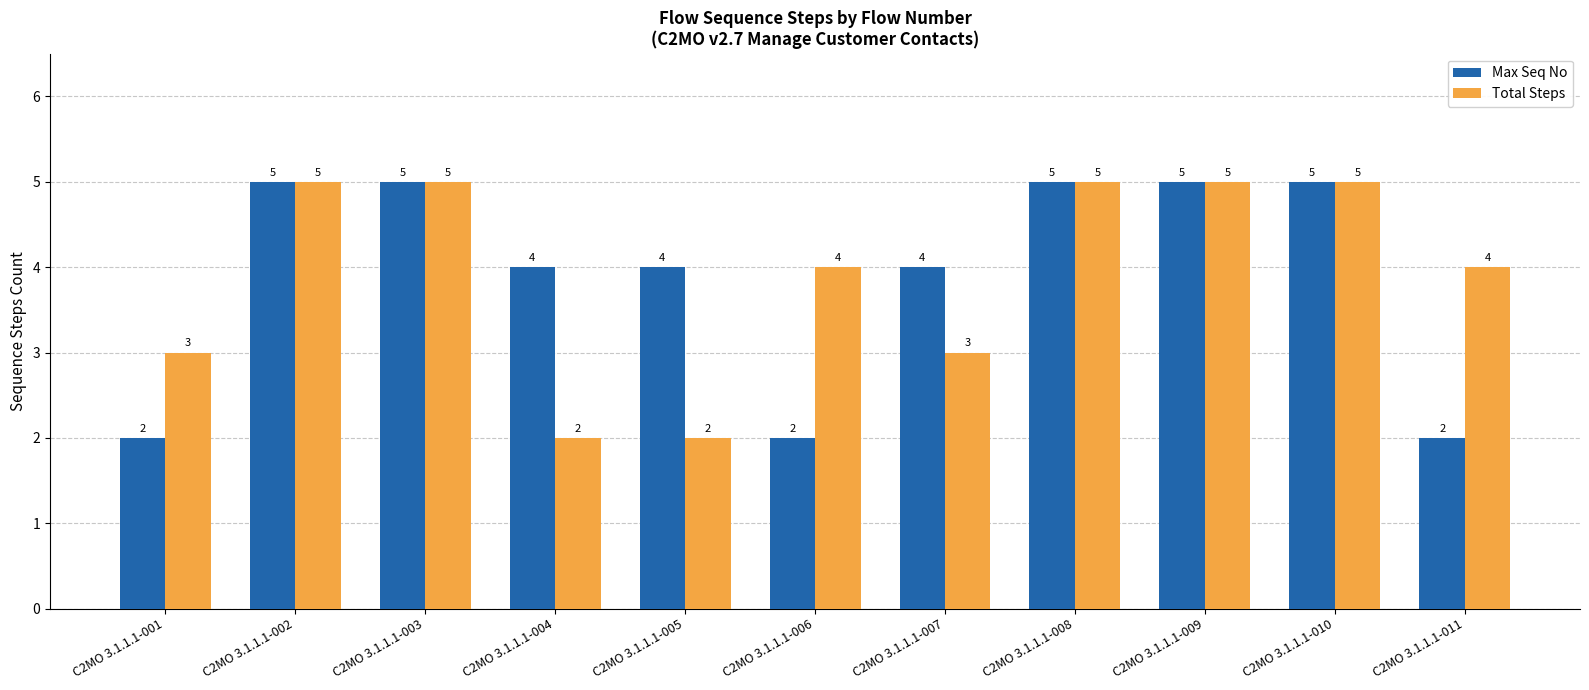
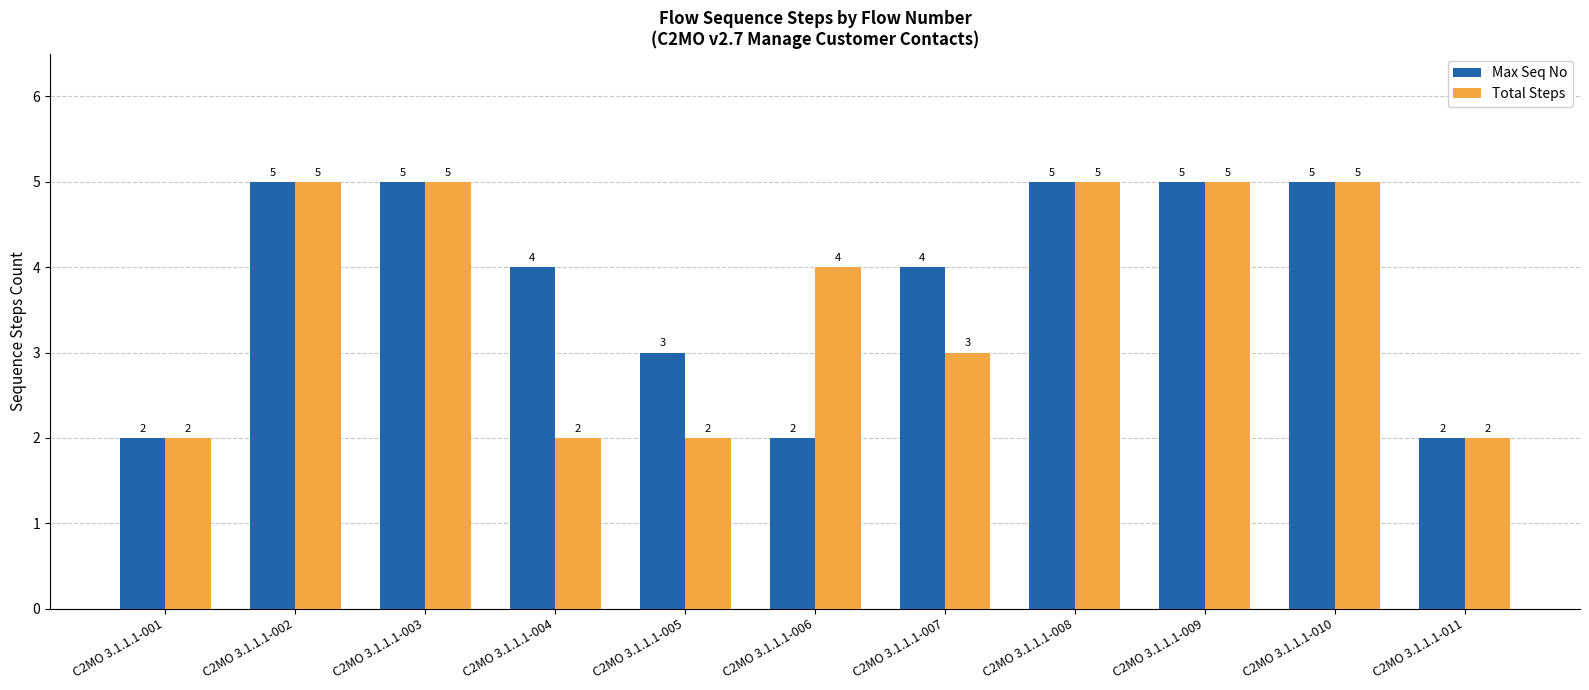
  {
    "Max Seq No": {
      "C2MO 3.1.1.1-001": 2,
      "C2MO 3.1.1.1-002": 5,
      "C2MO 3.1.1.1-003": 5,
      "C2MO 3.1.1.1-004": 4,
-     "C2MO 3.1.1.1-005": 4,
+     "C2MO 3.1.1.1-005": 3,
      "C2MO 3.1.1.1-006": 2,
      "C2MO 3.1.1.1-007": 4,
      "C2MO 3.1.1.1-008": 5,
      "C2MO 3.1.1.1-009": 5,
      "C2MO 3.1.1.1-010": 5,
      "C2MO 3.1.1.1-011": 2
    },
    "Total Steps": {
-     "C2MO 3.1.1.1-001": 3,
+     "C2MO 3.1.1.1-001": 2,
      "C2MO 3.1.1.1-002": 5,
      "C2MO 3.1.1.1-003": 5,
      "C2MO 3.1.1.1-004": 2,
      "C2MO 3.1.1.1-005": 2,
      "C2MO 3.1.1.1-006": 4,
      "C2MO 3.1.1.1-007": 3,
      "C2MO 3.1.1.1-008": 5,
      "C2MO 3.1.1.1-009": 5,
      "C2MO 3.1.1.1-010": 5,
-     "C2MO 3.1.1.1-011": 4
+     "C2MO 3.1.1.1-011": 2
    }
  }
